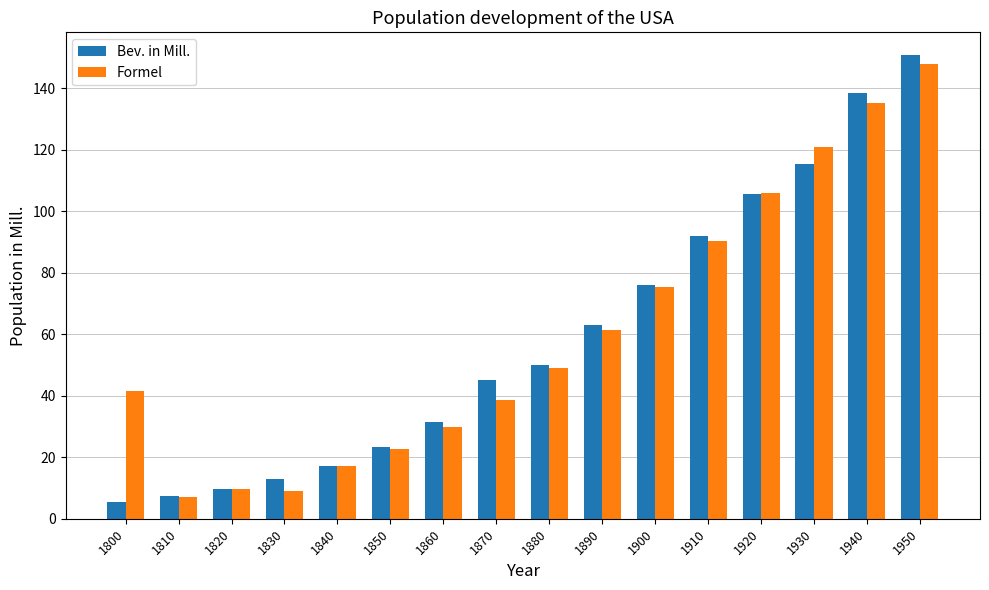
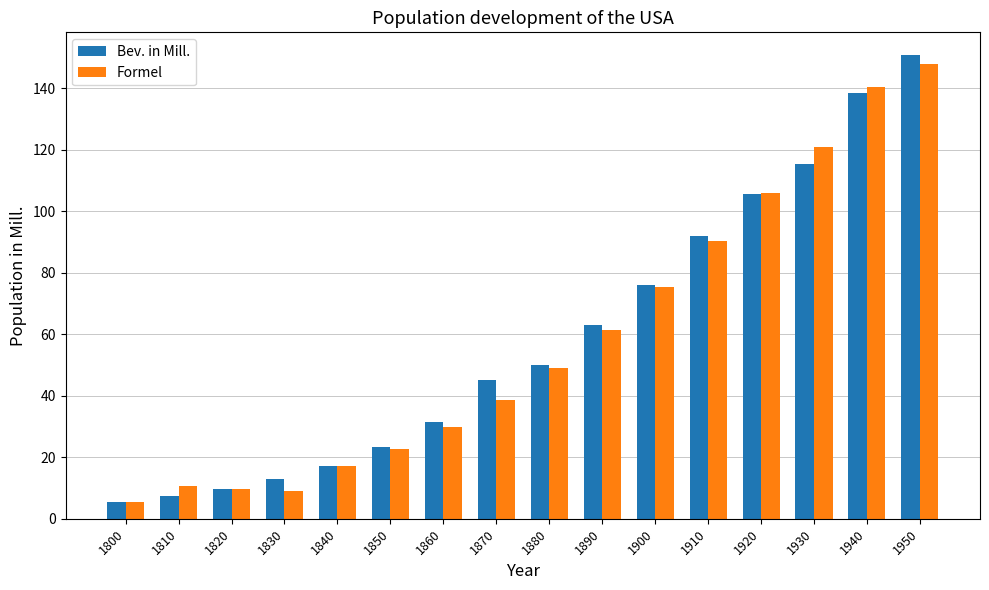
  {
    "Bev. in Mill.": {
      "1800": 5,
      "1810": 7,
      "1820": 10,
      "1830": 13,
      "1840": 17,
      "1850": 23,
      "1860": 31,
      "1870": 45,
      "1880": 50,
      "1890": 63,
      "1900": 76,
      "1910": 92,
      "1920": 106,
      "1930": 116,
      "1940": 138,
      "1950": 151
    },
    "Formel": {
-     "1800": 42,
-     "1810": 7,
+     "1800": 5,
+     "1810": 11,
      "1820": 10,
      "1830": 9,
      "1840": 17,
      "1850": 23,
      "1860": 30,
      "1870": 39,
      "1880": 49,
      "1890": 61,
      "1900": 75,
      "1910": 90,
      "1920": 106,
      "1930": 121,
-     "1940": 135,
+     "1940": 141,
      "1950": 148
    }
  }
